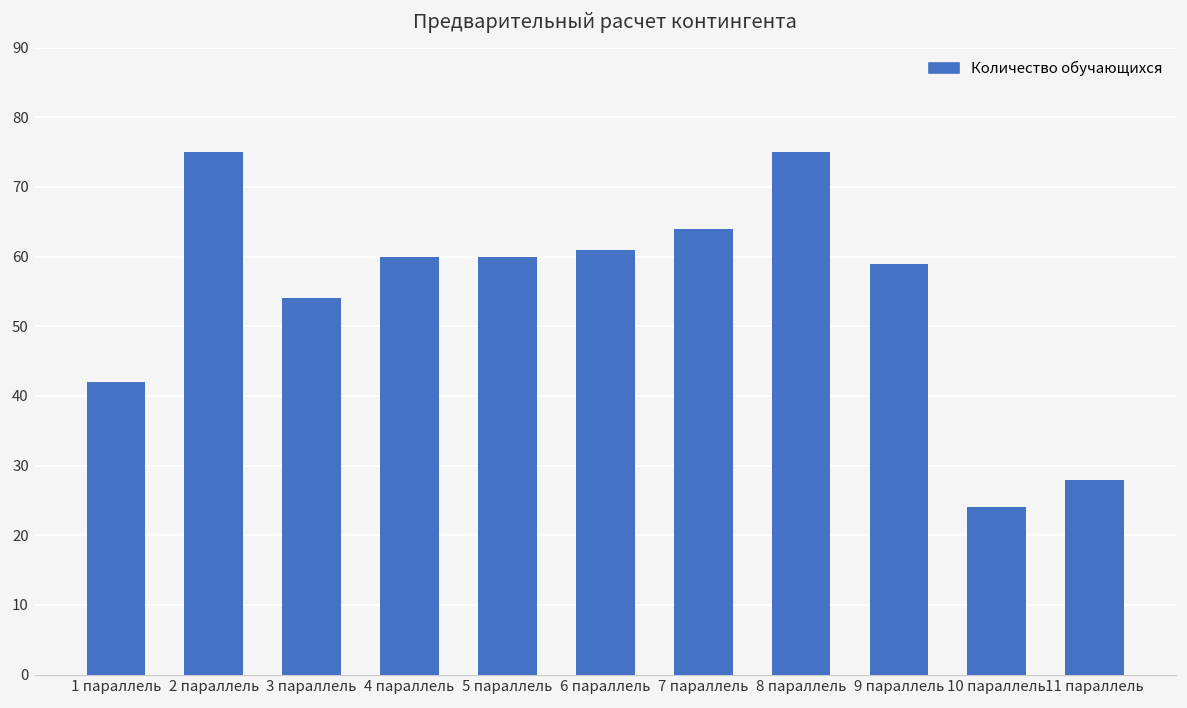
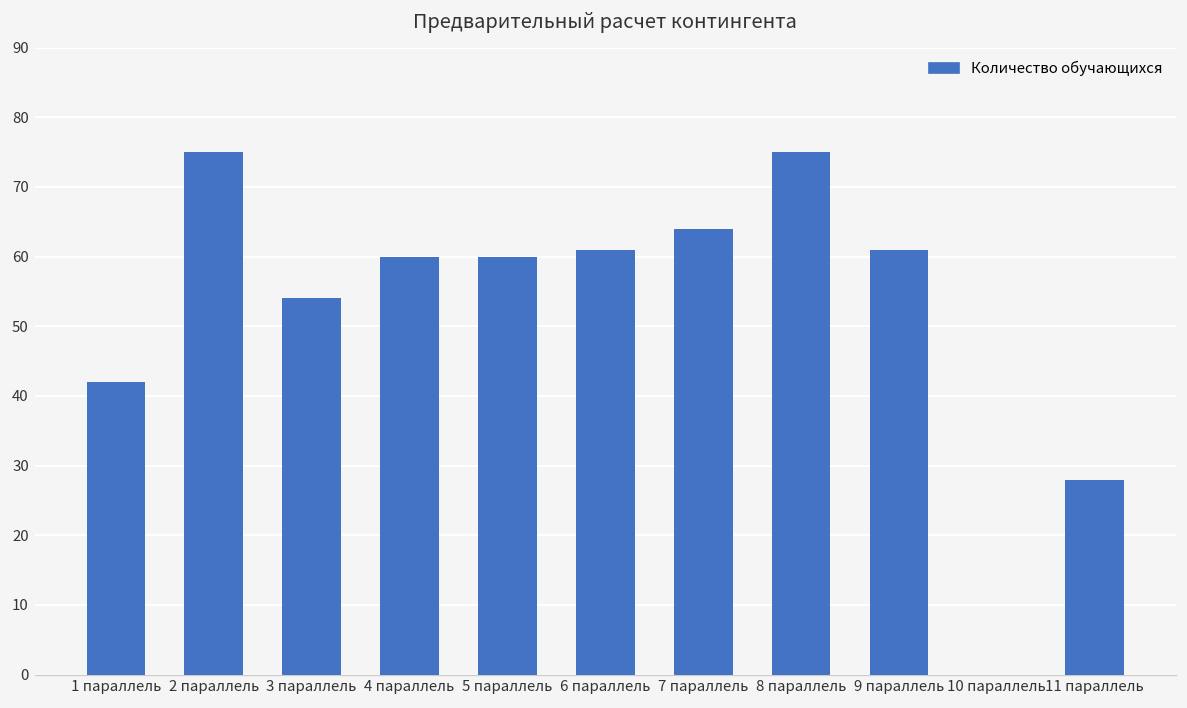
  {
    "1 параллель": 42,
    "2 параллель": 75,
    "3 параллель": 54,
    "4 параллель": 60,
    "5 параллель": 60,
    "6 параллель": 61,
    "7 параллель": 64,
    "8 параллель": 75,
-   "9 параллель": 59,
-   "10 параллель": 24,
+   "9 параллель": 61,
+   "10 параллель": 0,
    "11 параллель": 28
  }
